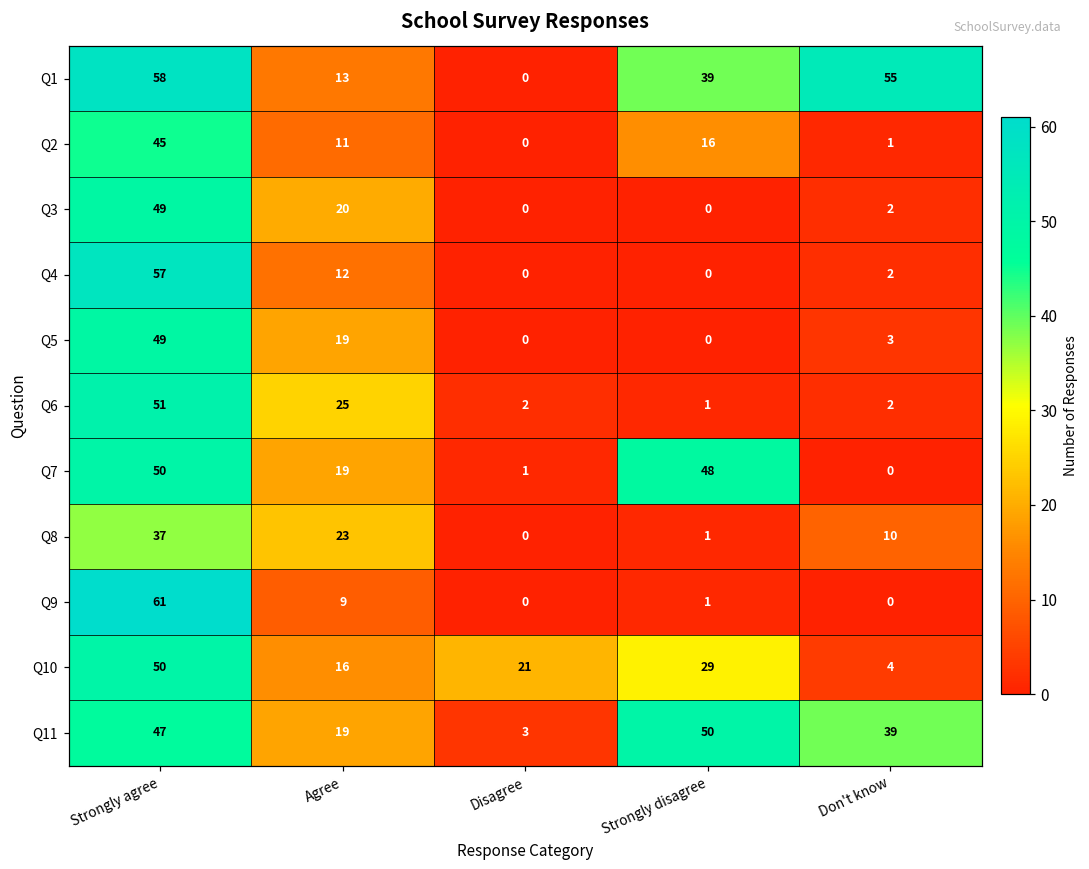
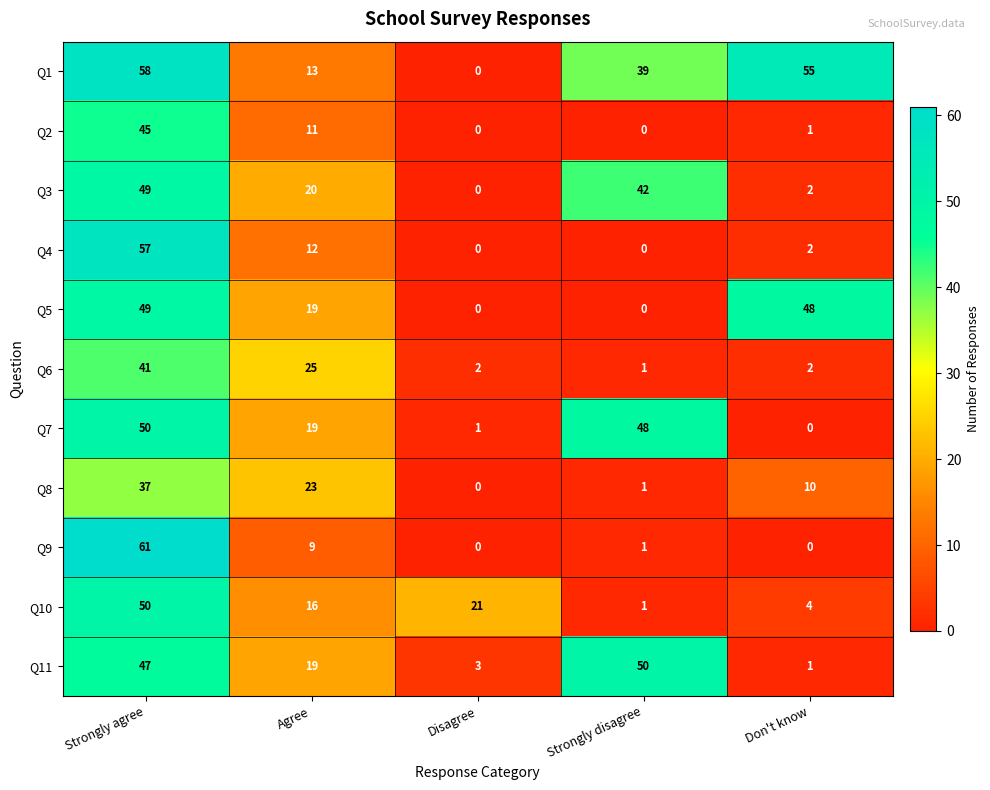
  {
    "Q1": {
      "Strongly agree": 58,
      "Agree": 13,
      "Disagree": 0,
      "Strongly disagree": 39,
      "Don't know": 55
    },
    "Q2": {
      "Strongly agree": 45,
      "Agree": 11,
      "Disagree": 0,
-     "Strongly disagree": 16,
+     "Strongly disagree": 0,
      "Don't know": 1
    },
    "Q3": {
      "Strongly agree": 49,
      "Agree": 20,
      "Disagree": 0,
-     "Strongly disagree": 0,
+     "Strongly disagree": 42,
      "Don't know": 2
    },
    "Q4": {
      "Strongly agree": 57,
      "Agree": 12,
      "Disagree": 0,
      "Strongly disagree": 0,
      "Don't know": 2
    },
    "Q5": {
      "Strongly agree": 49,
      "Agree": 19,
      "Disagree": 0,
      "Strongly disagree": 0,
-     "Don't know": 3
+     "Don't know": 48
    },
    "Q6": {
-     "Strongly agree": 51,
+     "Strongly agree": 41,
      "Agree": 25,
      "Disagree": 2,
      "Strongly disagree": 1,
      "Don't know": 2
    },
    "Q7": {
      "Strongly agree": 50,
      "Agree": 19,
      "Disagree": 1,
      "Strongly disagree": 48,
      "Don't know": 0
    },
    "Q8": {
      "Strongly agree": 37,
      "Agree": 23,
      "Disagree": 0,
      "Strongly disagree": 1,
      "Don't know": 10
    },
    "Q9": {
      "Strongly agree": 61,
      "Agree": 9,
      "Disagree": 0,
      "Strongly disagree": 1,
      "Don't know": 0
    },
    "Q10": {
      "Strongly agree": 50,
      "Agree": 16,
      "Disagree": 21,
-     "Strongly disagree": 29,
+     "Strongly disagree": 1,
      "Don't know": 4
    },
    "Q11": {
      "Strongly agree": 47,
      "Agree": 19,
      "Disagree": 3,
      "Strongly disagree": 50,
-     "Don't know": 39
+     "Don't know": 1
    }
  }
